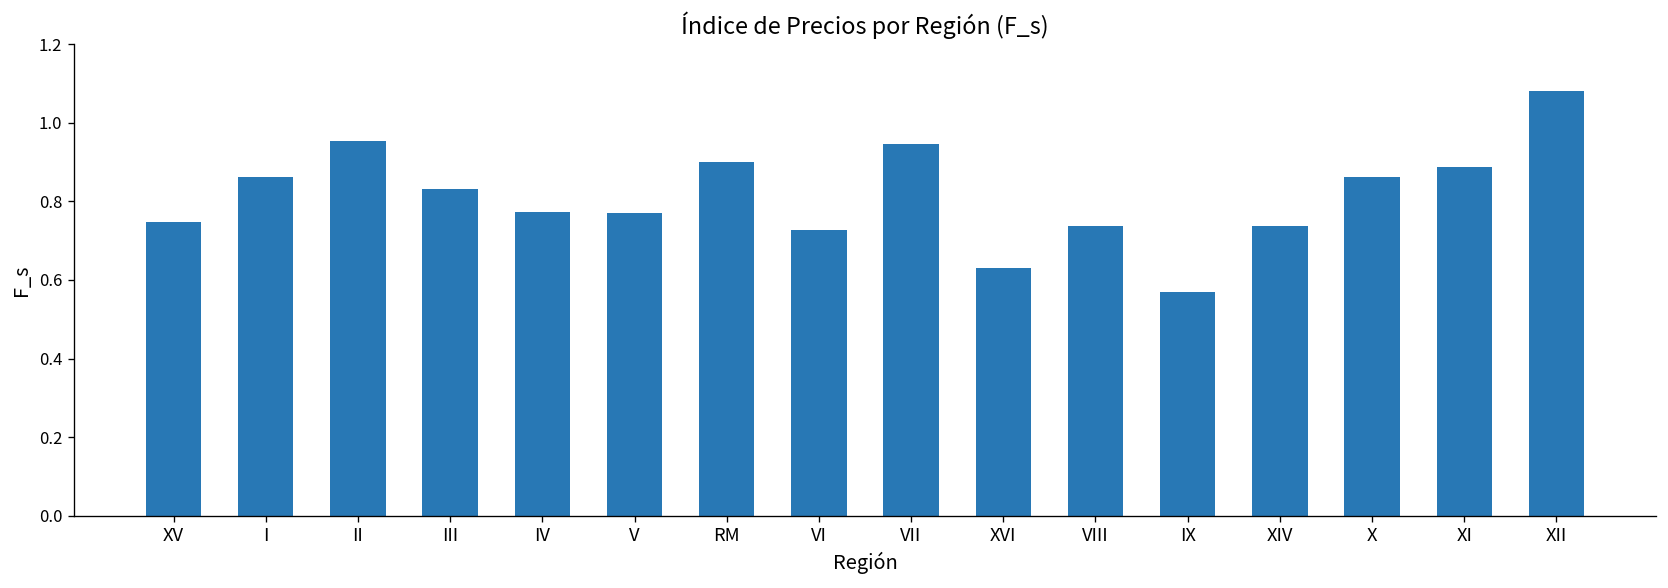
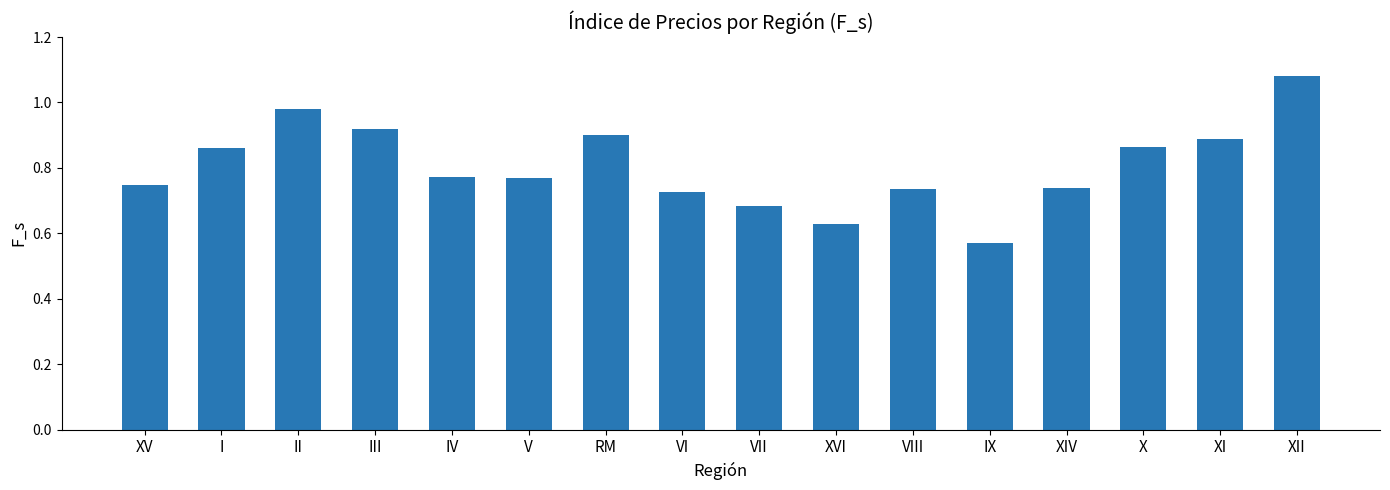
  {
    "XV": 0.75,
    "I": 0.86,
-   "II": 0.95,
-   "III": 0.83,
+   "II": 0.98,
+   "III": 0.92,
    "IV": 0.77,
    "V": 0.77,
    "RM": 0.90,
    "VI": 0.73,
-   "VII": 0.95,
+   "VII": 0.68,
    "XVI": 0.63,
    "VIII": 0.74,
    "IX": 0.57,
    "XIV": 0.74,
    "X": 0.86,
    "XI": 0.89,
    "XII": 1.08
  }
